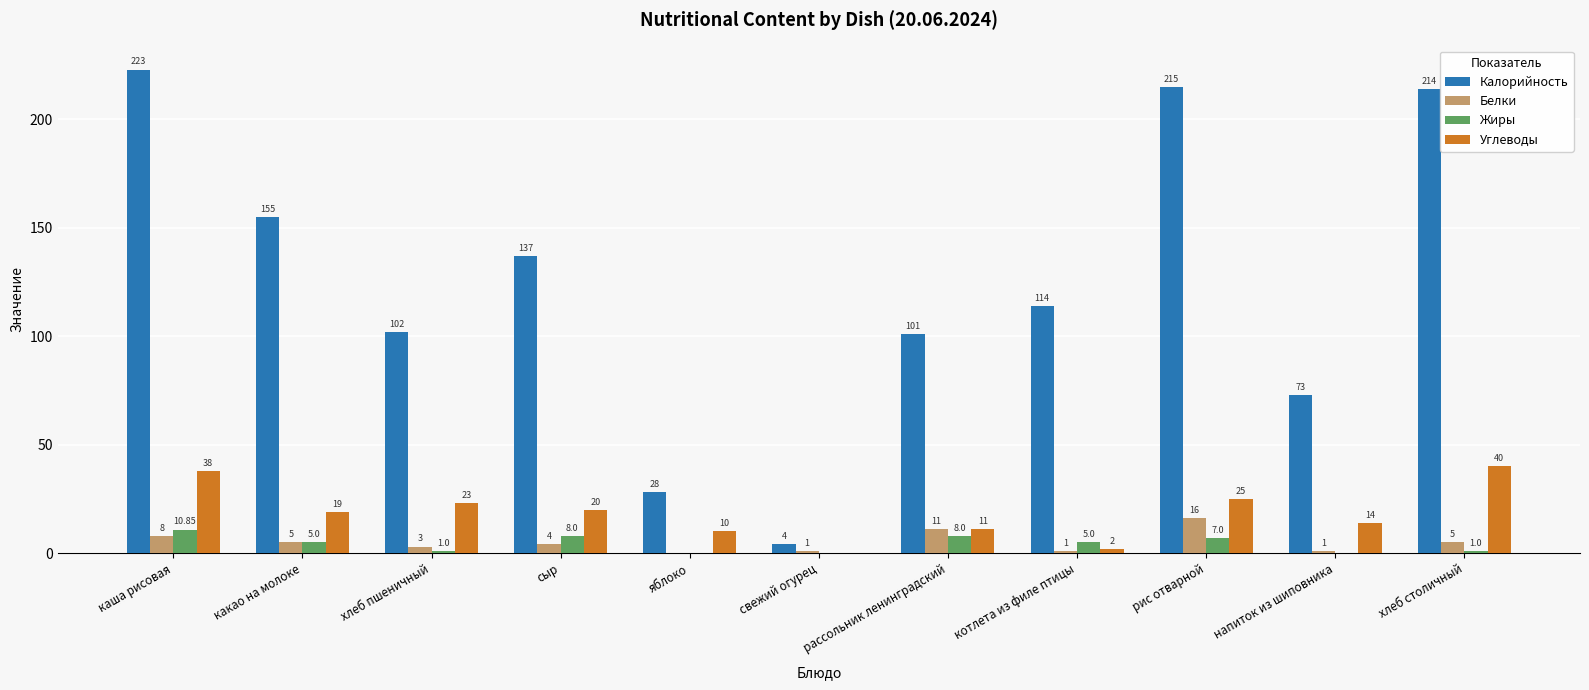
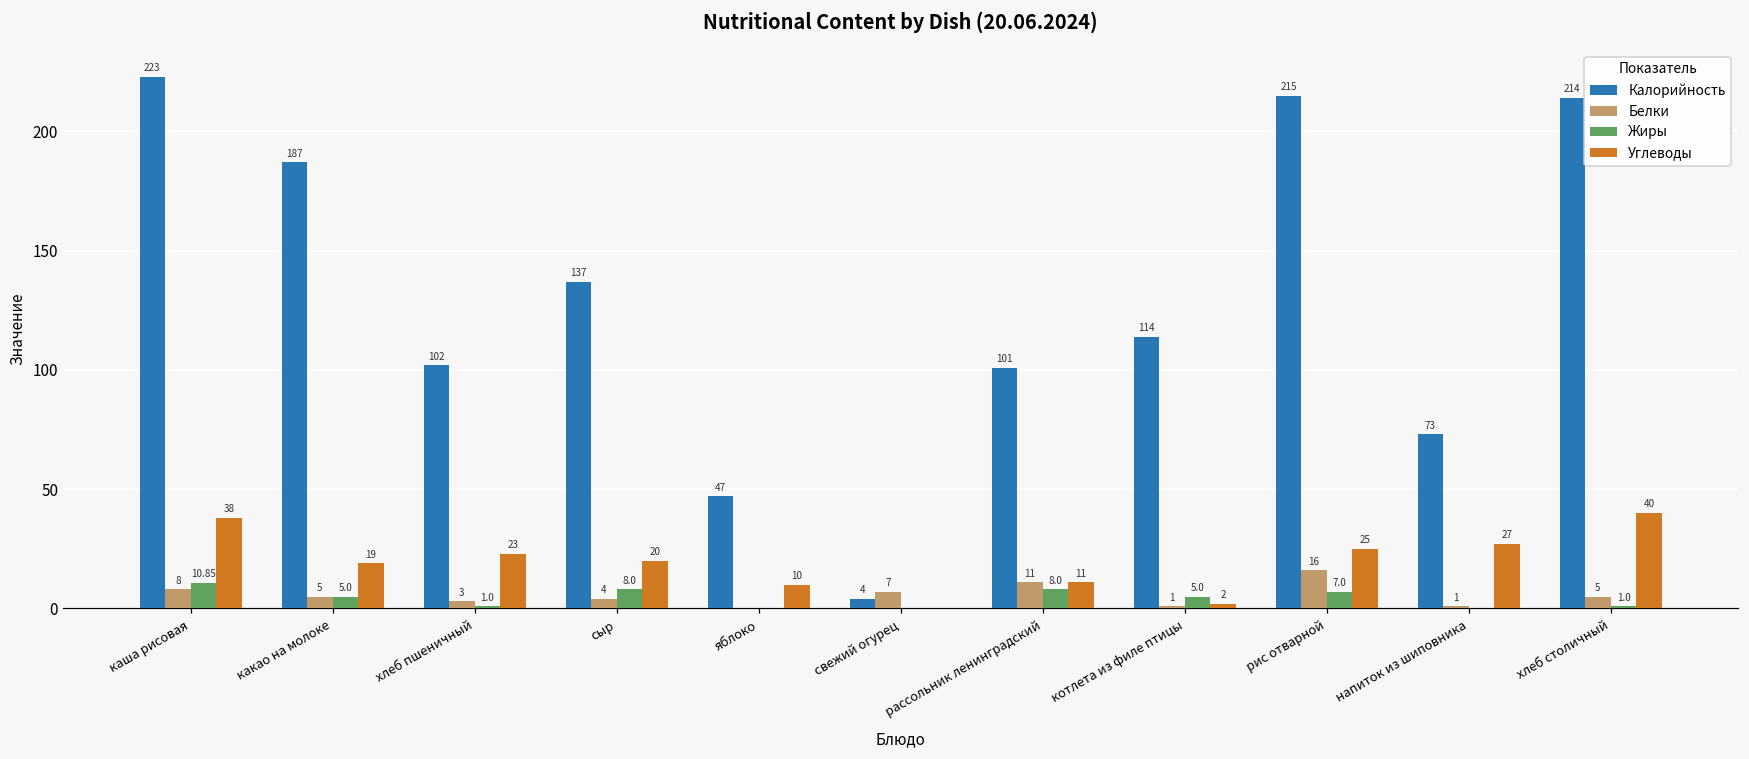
  {
    "Калорийность": {
      "каша рисовая": 223,
-     "какао на молоке": 155,
+     "какао на молоке": 187,
      "хлеб пшеничный": 102,
      "сыр": 137,
-     "яблоко": 28,
+     "яблоко": 47,
      "свежий огурец": 4,
      "рассольник ленинградский": 101,
      "котлета из филе птицы": 114,
      "рис отварной": 215,
      "напиток из шиповника": 73,
      "хлеб столичный": 214
    },
    "Белки": {
      "каша рисовая": 8,
      "какао на молоке": 5,
      "хлеб пшеничный": 3,
      "сыр": 4,
-     "свежий огурец": 1,
+     "свежий огурец": 7,
      "рассольник ленинградский": 11,
      "котлета из филе птицы": 1,
      "рис отварной": 16,
      "напиток из шиповника": 1,
      "хлеб столичный": 5
    },
    "Жиры": {
      "каша рисовая": 10.85,
      "какао на молоке": 5.0,
      "хлеб пшеничный": 1.0,
      "сыр": 8.0,
      "рассольник ленинградский": 8.0,
      "котлета из филе птицы": 5.0,
      "рис отварной": 7.0,
      "хлеб столичный": 1.0
    },
    "Углеводы": {
      "каша рисовая": 38,
      "какао на молоке": 19,
      "хлеб пшеничный": 23,
      "сыр": 20,
      "яблоко": 10,
      "рассольник ленинградский": 11,
      "котлета из филе птицы": 2,
      "рис отварной": 25,
-     "напиток из шиповника": 14,
+     "напиток из шиповника": 27,
      "хлеб столичный": 40
    }
  }
